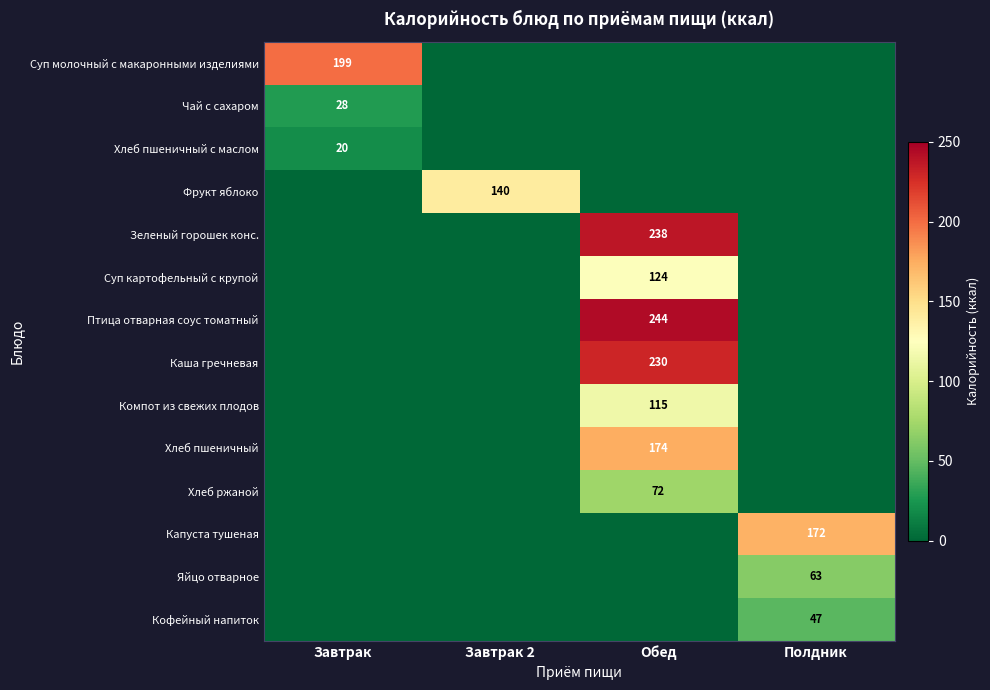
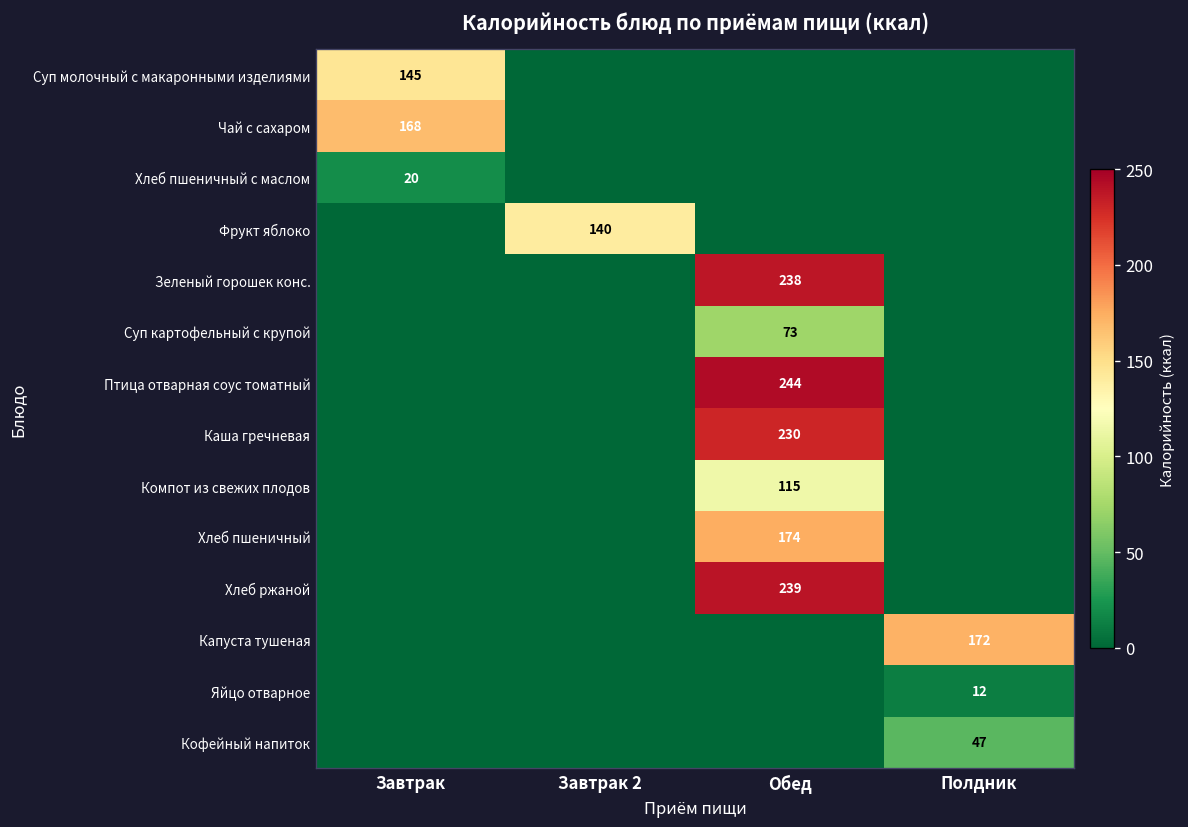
  {
    "Суп молочный с макаронными изделиями": {
-     "Завтрак": 199
+     "Завтрак": 145
    },
    "Чай с сахаром": {
-     "Завтрак": 28
+     "Завтрак": 168
    },
    "Хлеб пшеничный с маслом": {
      "Завтрак": 20
    },
    "Фрукт яблоко": {
      "Завтрак 2": 140
    },
    "Зеленый горошек конс.": {
      "Обед": 238
    },
    "Суп картофельный с крупой": {
-     "Обед": 124
+     "Обед": 73
    },
    "Птица отварная соус томатный": {
      "Обед": 244
    },
    "Каша гречневая": {
      "Обед": 230
    },
    "Компот из свежих плодов": {
      "Обед": 115
    },
    "Хлеб пшеничный": {
      "Обед": 174
    },
    "Хлеб ржаной": {
-     "Обед": 72
+     "Обед": 239
    },
    "Капуста тушеная": {
      "Полдник": 172
    },
    "Яйцо отварное": {
-     "Полдник": 63
+     "Полдник": 12
    },
    "Кофейный напиток": {
      "Полдник": 47
    }
  }
